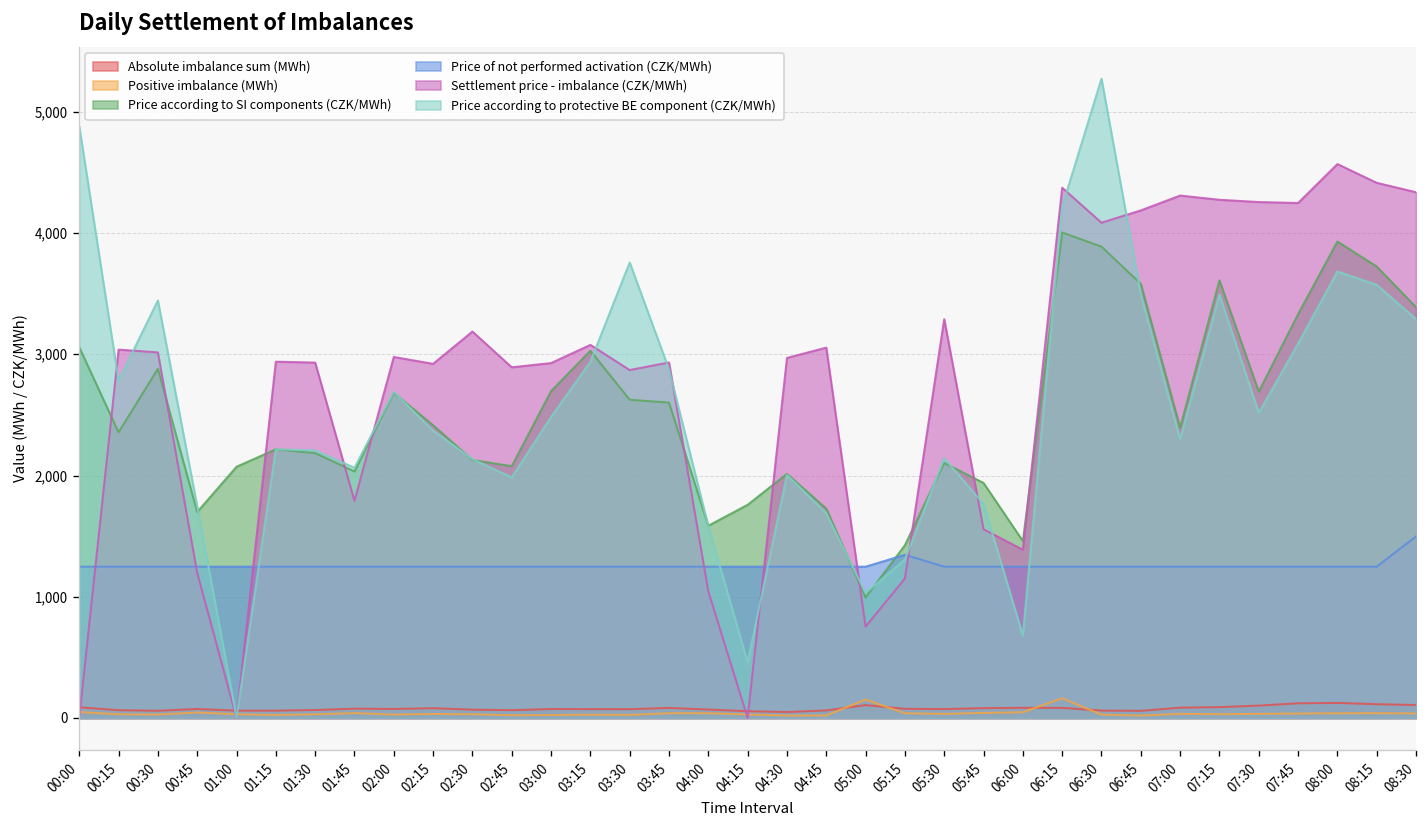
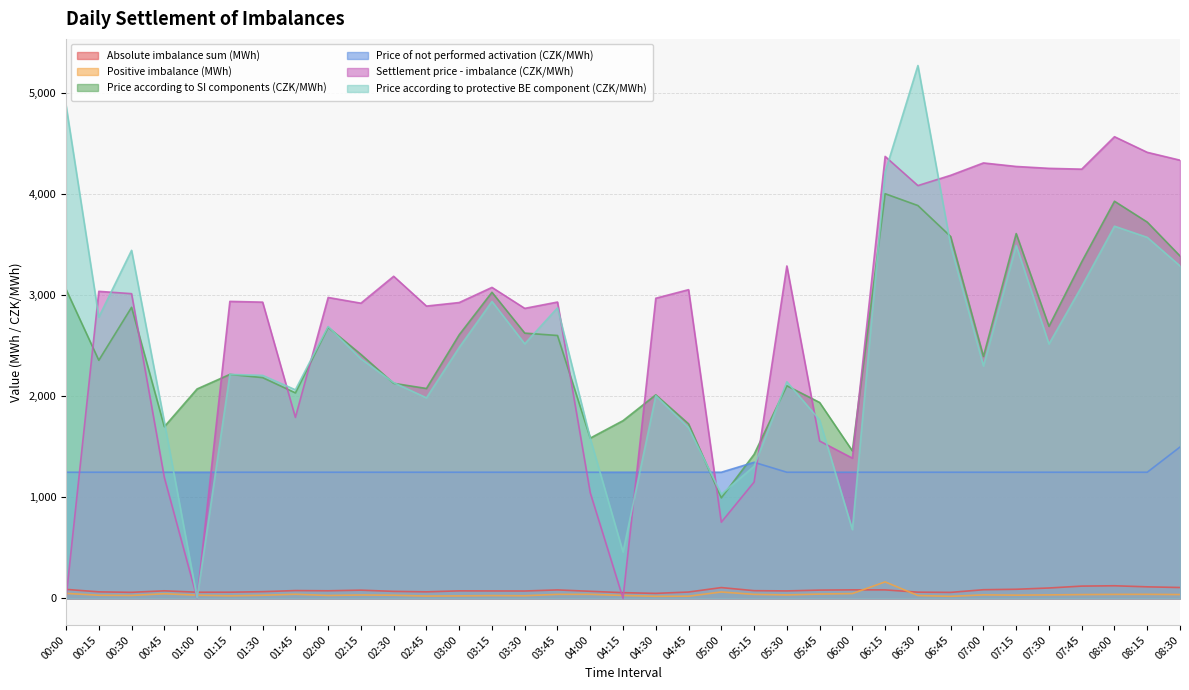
  {
    "Absolute imbalance sum (MWh)": {
      "00:00": "90",
      "00:15": "60",
      "00:30": "60",
      "00:45": "70",
      "01:00": "60",
      "01:15": "60",
      "01:30": "70",
      "01:45": "80",
      "02:00": "70",
      "02:15": "80",
      "02:30": "70",
      "02:45": "60",
      "03:00": "70",
      "03:15": "70",
      "03:30": "70",
      "03:45": "80",
      "04:00": "70",
      "04:15": "60",
      "04:30": "50",
      "04:45": "60",
      "05:00": "110",
      "05:15": "80",
      "05:30": "70",
      "05:45": "80",
      "06:00": "80",
      "06:15": "80",
      "06:30": "60",
      "06:45": "60",
      "07:00": "80",
      "07:15": "90",
      "07:30": "100",
      "07:45": "120",
      "08:00": "120",
      "08:15": "110",
      "08:30": "110"
    },
    "Positive imbalance (MWh)": {
      "00:00": "50",
      "00:15": "30",
      "00:30": "30",
      "00:45": "40",
      "01:00": "30",
      "01:15": "20",
      "01:30": "30",
      "01:45": "40",
      "02:00": "30",
      "02:15": "30",
      "02:30": "30",
      "02:45": "20",
      "03:00": "20",
      "03:15": "30",
      "03:30": "30",
      "03:45": "40",
      "04:00": "40",
      "04:15": "30",
      "04:30": "20",
      "04:45": "20",
-     "05:00": "150",
+     "05:00": "60",
      "05:15": "40",
      "05:30": "30",
      "05:45": "40",
      "06:00": "50",
      "06:15": "160",
      "06:30": "30",
      "06:45": "20",
      "07:00": "30",
      "07:15": "30",
      "07:30": "30",
      "07:45": "40",
      "08:00": "40",
      "08:15": "40",
      "08:30": "40"
    },
    "Price according to SI components (CZK/MWh)": {
      "00:00": "3,060",
      "00:15": "2,360",
      "00:30": "2,880",
      "00:45": "1,700",
      "01:00": "2,070",
      "01:45": "2,030",
      "02:15": "2,410",
      "02:45": "2,080",
-     "03:00": "2,700",
+     "03:00": "2,610",
      "03:15": "3,030",
      "03:30": "2,630",
      "03:45": "2,600",
      "04:15": "1,760",
      "04:45": "1,730",
      "05:00": "990",
      "05:15": "1,420",
      "05:30": "2,100",
      "05:45": "1,940",
      "06:00": "1,460",
      "06:15": "4,010",
      "06:30": "3,890",
      "06:45": "3,580",
      "07:00": "2,390",
      "07:15": "3,610",
      "07:30": "2,690",
      "07:45": "3,330",
      "08:00": "3,930",
      "08:15": "3,720",
      "08:30": "3,390"
    },
    "Price of not performed activation (CZK/MWh)": {
      "00:00": "1,250",
      "00:15": "1,250",
      "00:30": "1,250",
      "00:45": "1,250",
      "01:00": "1,250",
      "01:15": "1,250",
      "01:30": "1,250",
      "01:45": "1,250",
      "02:00": "1,250",
      "02:15": "1,250",
      "02:30": "1,250",
      "02:45": "1,250",
      "03:00": "1,250",
      "03:15": "1,250",
      "03:30": "1,250",
      "03:45": "1,250",
      "04:00": "1,250",
      "04:15": "1,250",
      "04:30": "1,250",
      "04:45": "1,250",
      "05:00": "1,250",
      "05:15": "1,350",
      "05:30": "1,250",
      "05:45": "1,250",
      "06:00": "1,250",
      "06:15": "1,250",
      "06:30": "1,250",
      "06:45": "1,250",
      "07:00": "1,250",
      "07:15": "1,250",
      "07:30": "1,250",
      "07:45": "1,250",
      "08:00": "1,250",
      "08:15": "1,250",
      "08:30": "1,500"
    },
    "Settlement price - imbalance (CZK/MWh)": {
      "00:00": "0",
      "00:15": "3,040",
      "00:30": "3,020",
      "00:45": "1,200",
      "01:15": "2,940",
      "01:30": "2,930",
      "01:45": "1,790",
      "02:00": "2,980",
      "02:15": "2,920",
      "02:30": "3,190",
      "02:45": "2,890",
      "03:00": "2,930",
      "03:15": "3,080",
      "03:30": "2,870",
      "03:45": "2,930",
      "04:00": "1,040",
      "04:15": "0",
      "04:30": "2,970",
      "04:45": "3,060",
      "05:00": "750",
      "05:15": "1,150",
      "05:30": "3,290",
      "05:45": "1,560",
      "06:00": "1,390",
      "06:15": "4,370",
      "06:30": "4,090",
      "06:45": "4,190",
      "07:00": "4,310",
      "07:15": "4,270",
      "07:30": "4,260",
      "07:45": "4,250",
      "08:00": "4,570",
      "08:15": "4,410",
      "08:30": "4,340"
    },
    "Price according to protective BE component (CZK/MWh)": {
      "00:00": "4,880",
      "00:15": "2,780",
      "00:30": "3,440",
      "00:45": "1,750",
      "01:45": "2,060",
      "02:15": "2,370",
      "02:45": "1,980",
      "03:00": "2,480",
      "03:15": "2,940",
-     "03:30": "3,760",
+     "03:30": "2,520",
      "03:45": "2,880",
      "04:15": "460",
      "04:45": "1,690",
      "05:00": "1,030",
      "05:15": "1,310",
      "05:30": "2,140",
      "05:45": "1,770",
      "06:00": "680",
      "06:15": "4,220",
      "06:30": "5,270",
      "06:45": "3,490",
      "07:00": "2,300",
      "07:15": "3,490",
      "07:30": "2,520",
      "07:45": "3,090",
      "08:00": "3,680",
      "08:15": "3,570",
      "08:30": "3,290"
    }
  }
